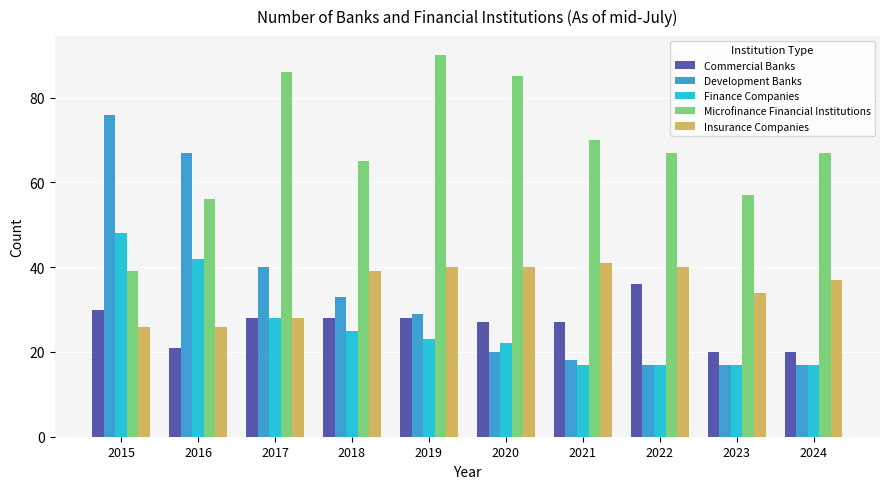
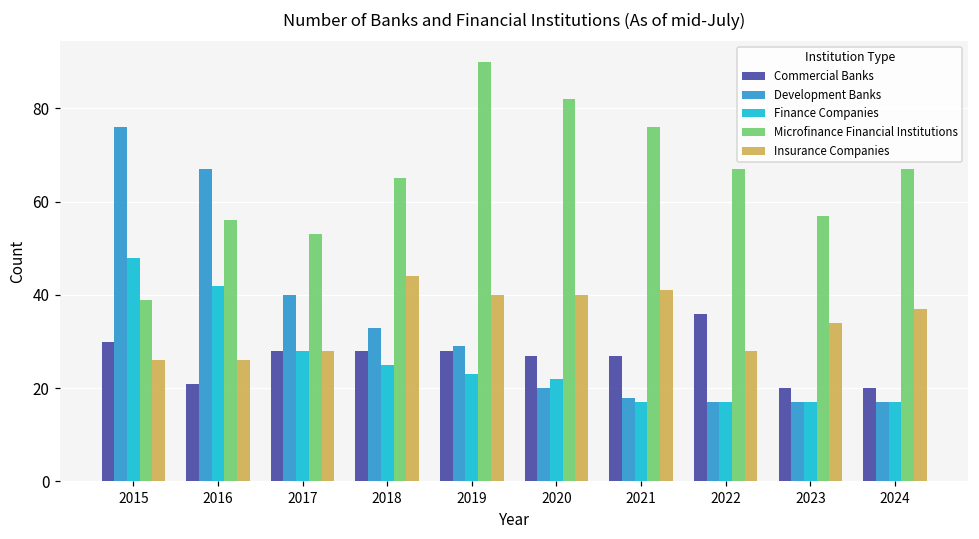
  {
    "Commercial Banks": {
      "2015": 30,
      "2016": 21,
      "2017": 28,
      "2018": 28,
      "2019": 28,
      "2020": 27,
      "2021": 27,
      "2022": 36,
      "2023": 20,
      "2024": 20
    },
    "Microfinance Financial Institutions": {
      "2015": 39,
      "2016": 56,
-     "2017": 86,
+     "2017": 53,
      "2018": 65,
      "2019": 90,
-     "2020": 85,
-     "2021": 70,
+     "2020": 82,
+     "2021": 76,
      "2022": 67,
      "2023": 57,
      "2024": 67
    },
    "Insurance Companies": {
      "2015": 26,
      "2016": 26,
      "2017": 28,
-     "2018": 39,
+     "2018": 44,
      "2019": 40,
      "2020": 40,
      "2021": 41,
-     "2022": 40,
+     "2022": 28,
      "2023": 34,
      "2024": 37
    }
  }
